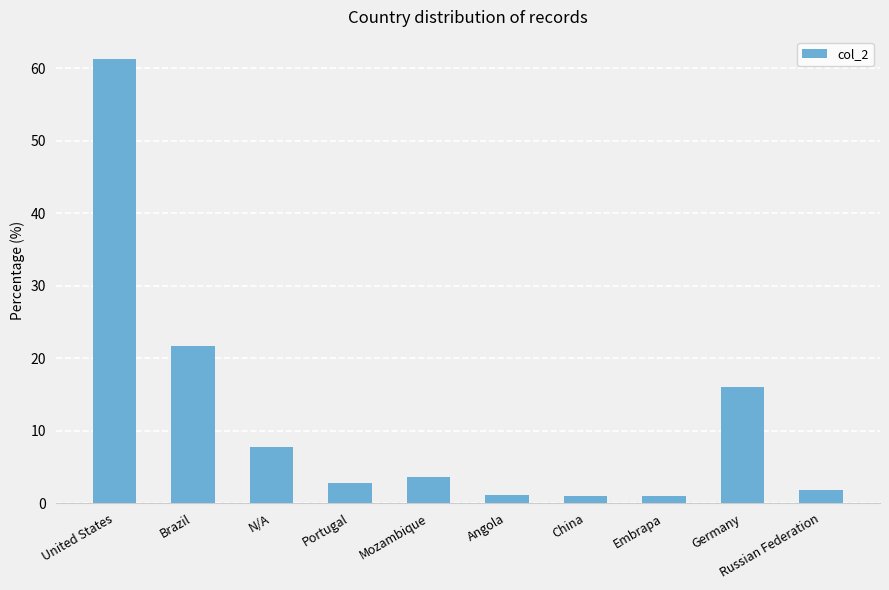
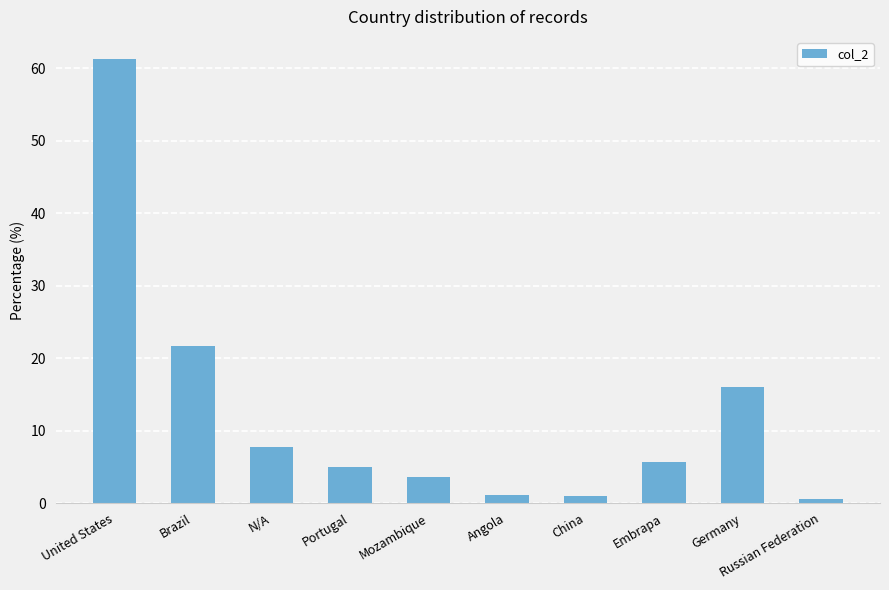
  {
    "United States": 61,
    "Brazil": 22,
    "N/A": 8,
-   "Portugal": 3,
+   "Portugal": 5,
    "Mozambique": 4,
    "Angola": 1,
    "China": 1,
-   "Embrapa": 1,
+   "Embrapa": 6,
    "Germany": 16,
-   "Russian Federation": 2
+   "Russian Federation": 1
  }
